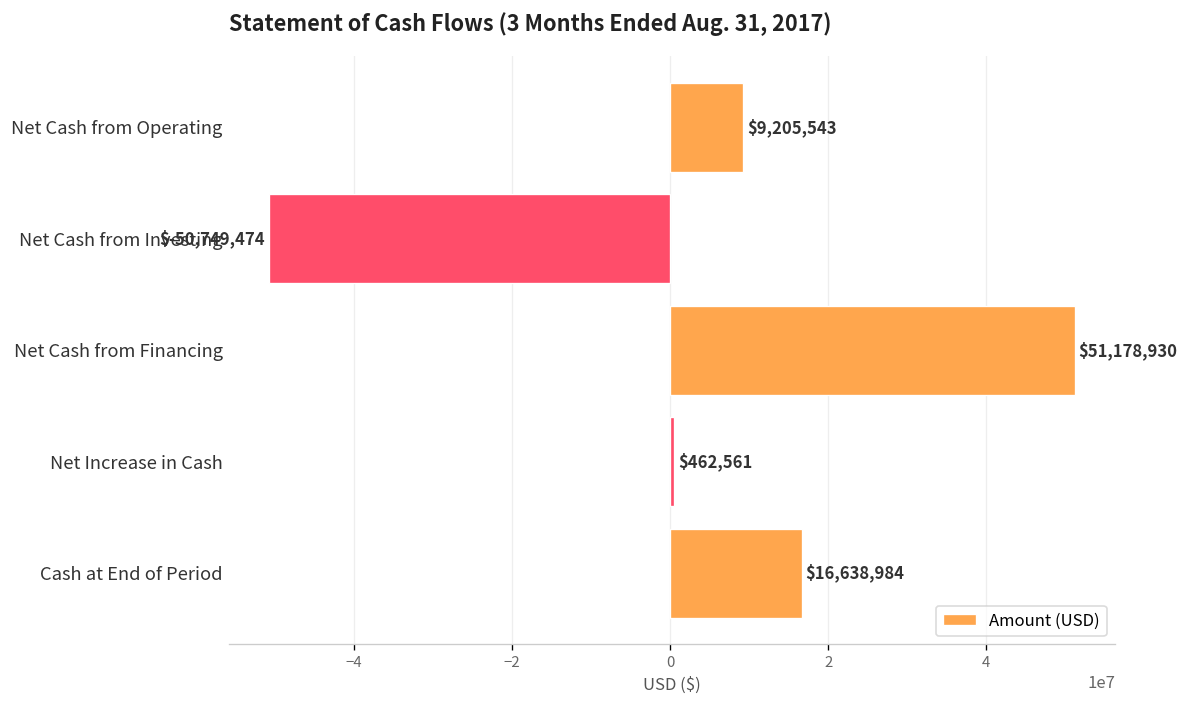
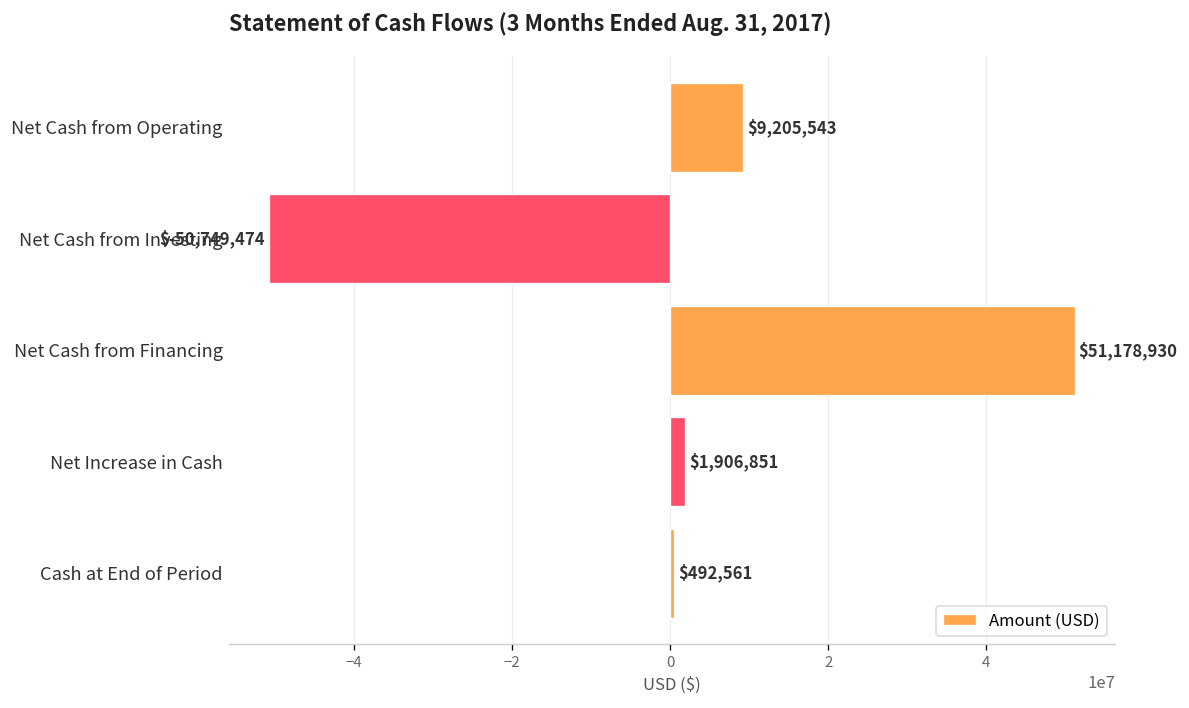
  {
    "Net Cash from Operating": "$9,205,543",
    "Net Cash from Investing": "$-50,749,474",
    "Net Cash from Financing": "$51,178,930",
-   "Net Increase in Cash": "$462,561",
-   "Cash at End of Period": "$16,638,984"
+   "Net Increase in Cash": "$1,906,851",
+   "Cash at End of Period": "$492,561"
  }
